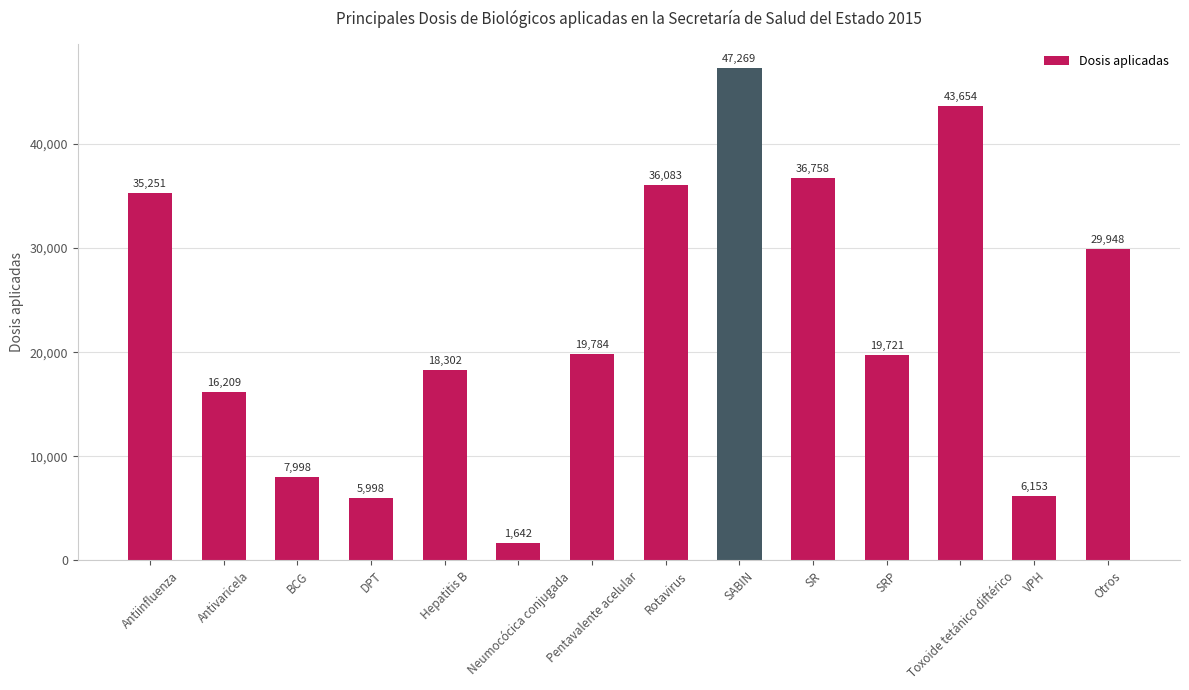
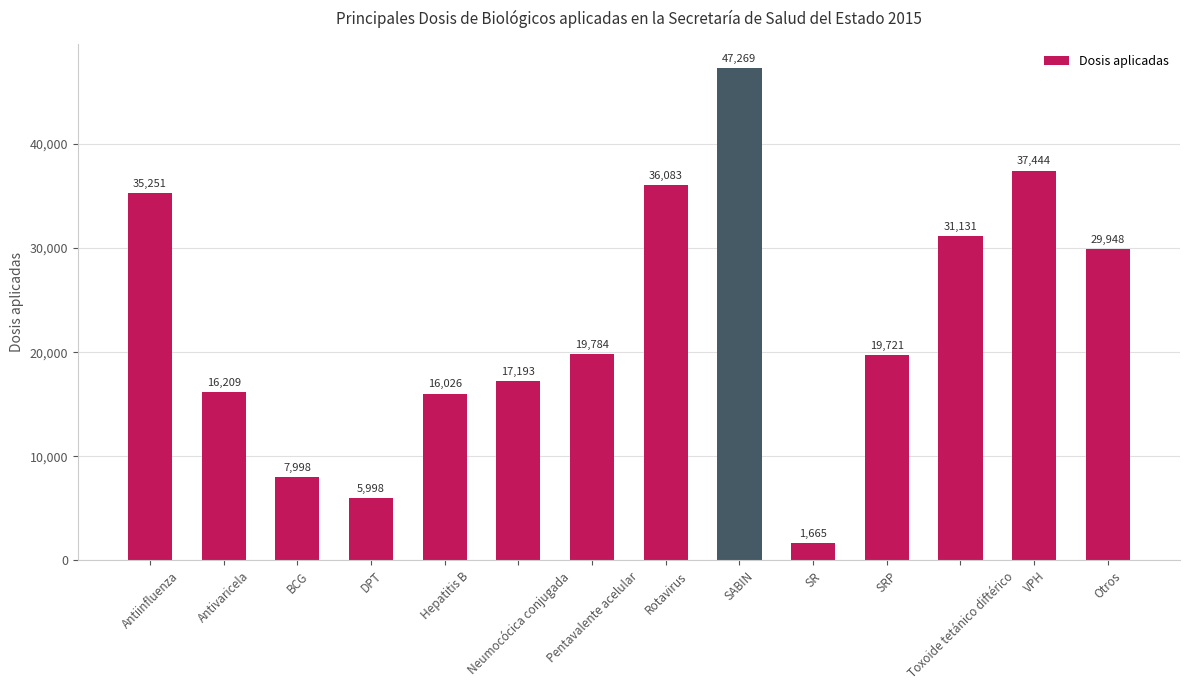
  {
    "Antiinfluenza": "35,251",
    "Antivaricela": "16,209",
    "BCG": "7,998",
    "DPT": "5,998",
-   "Hepatitis B": "18,302",
-   "Neumocócica conjugada": "1,642",
+   "Hepatitis B": "16,026",
+   "Neumocócica conjugada": "17,193",
    "Pentavalente acelular": "19,784",
    "Rotavirus": "36,083",
    "SABIN": "47,269",
-   "SR": "36,758",
+   "SR": "1,665",
    "SRP": "19,721",
-   "Toxoide tetánico diftérico": "43,654",
-   "VPH": "6,153",
+   "Toxoide tetánico diftérico": "31,131",
+   "VPH": "37,444",
    "Otros": "29,948"
  }
